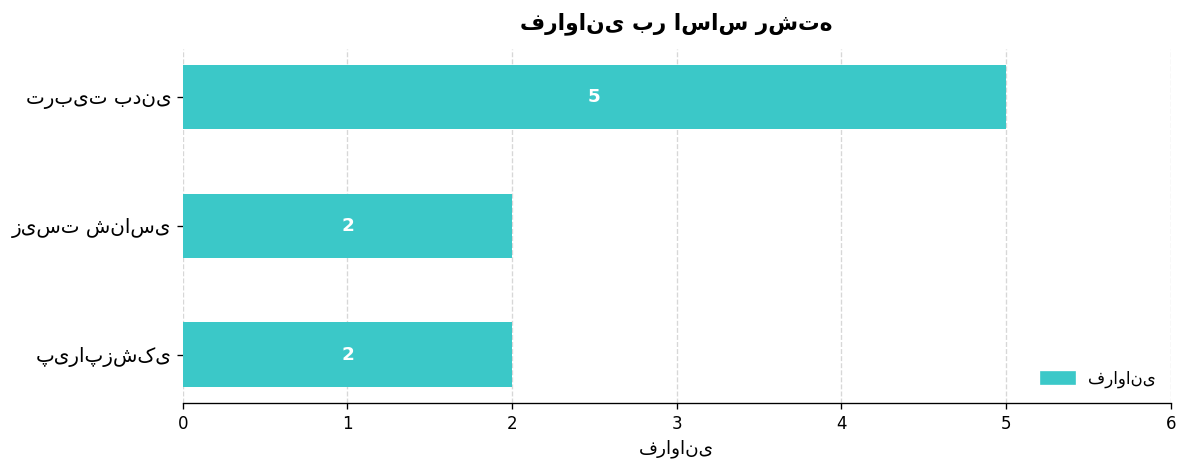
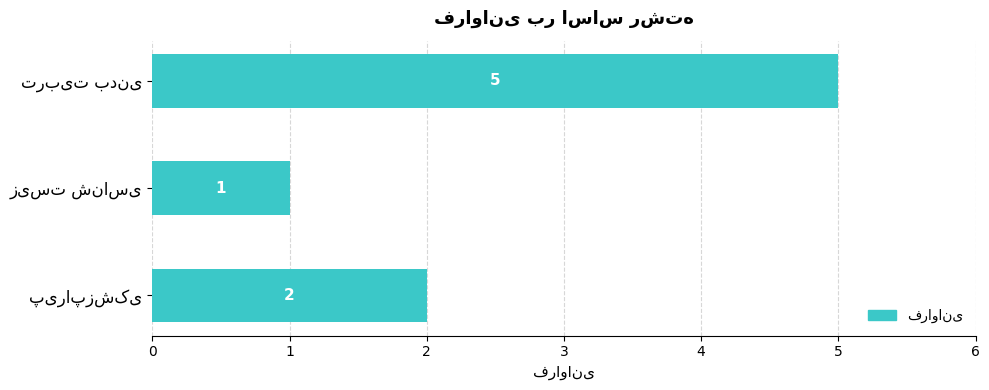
  {
    "تربیت بدنی": 5,
-   "زیست شناسی": 2,
+   "زیست شناسی": 1,
    "پیراپزشکی": 2
  }
